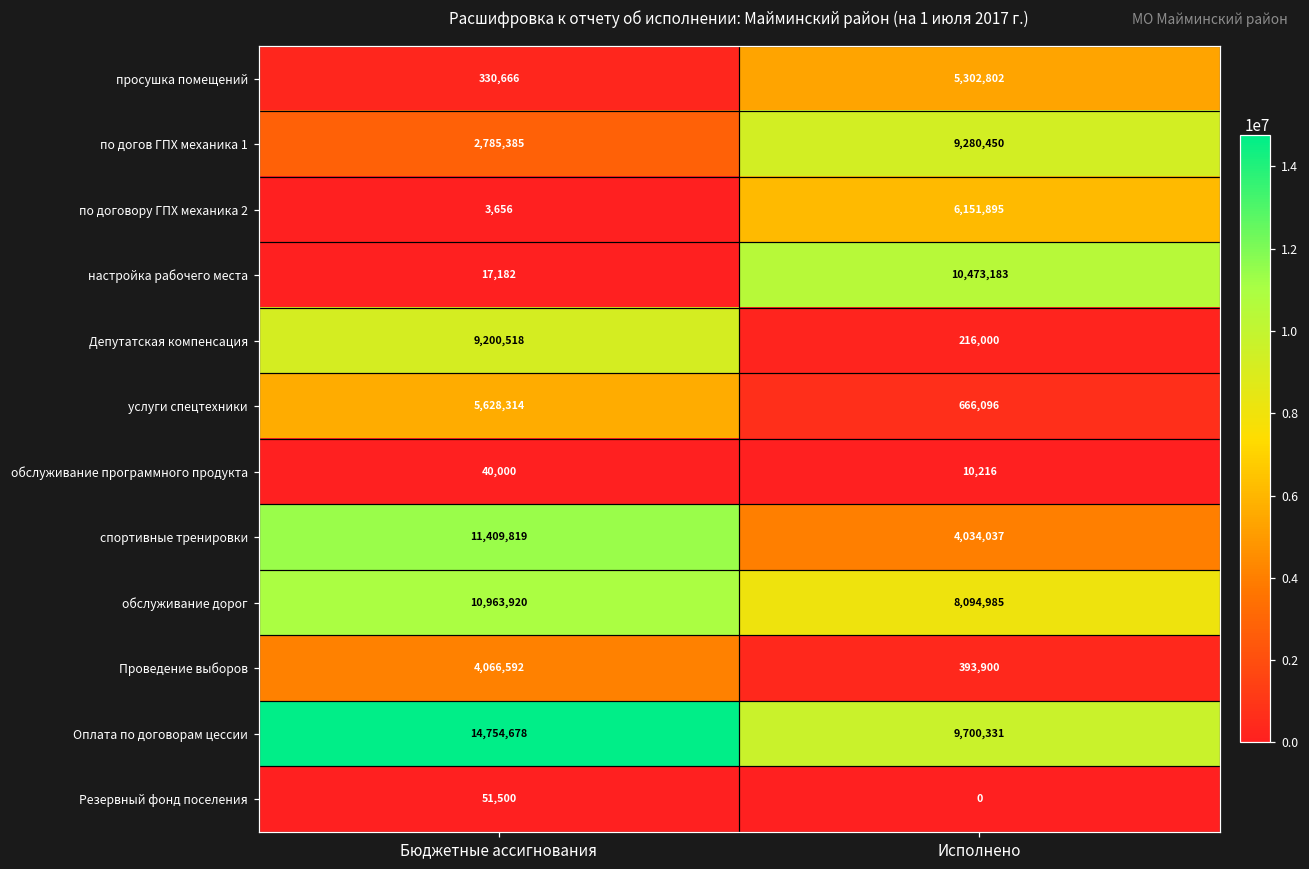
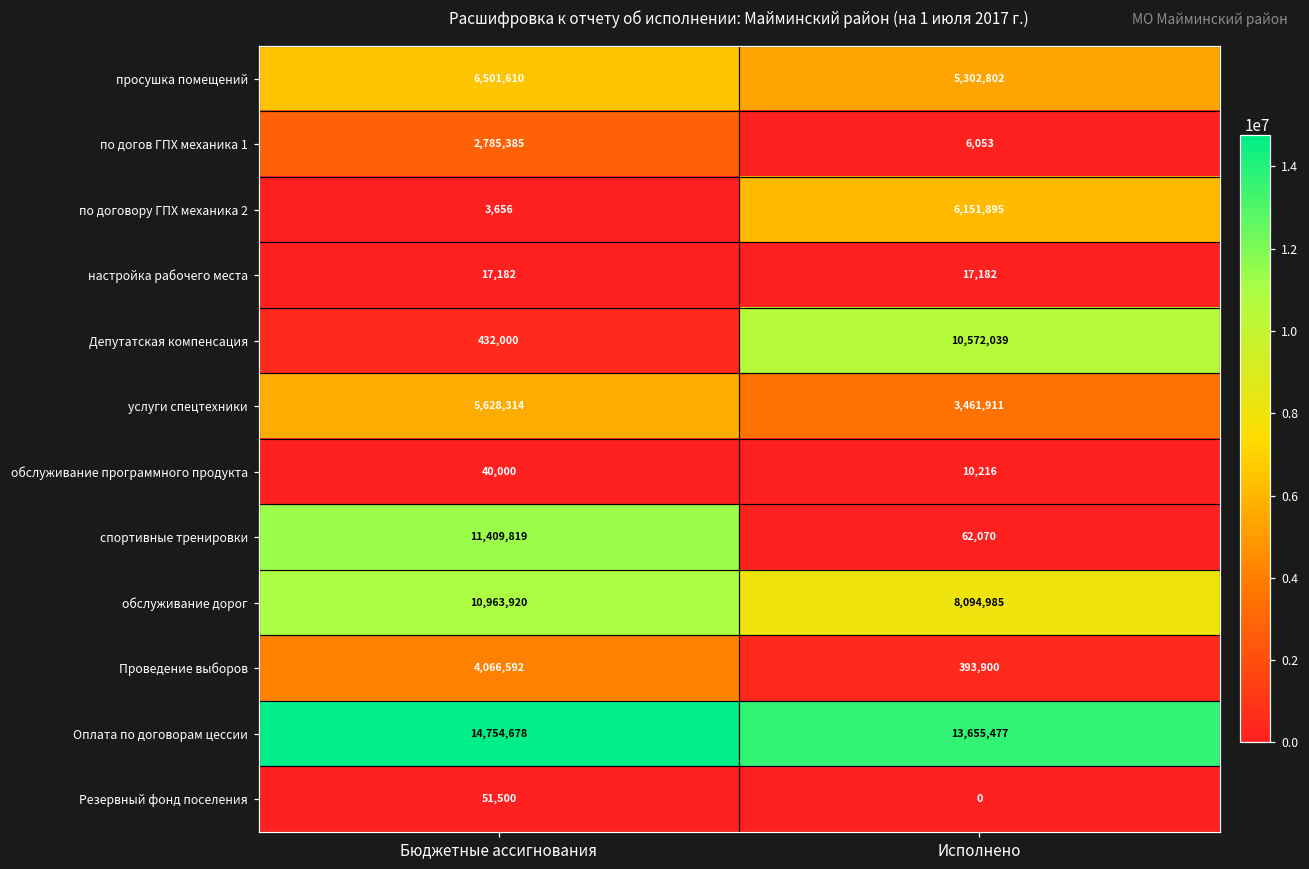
  {
    "просушка помещений": {
-     "Бюджетные ассигнования": "330,666",
+     "Бюджетные ассигнования": "6,501,610",
      "Исполнено": "5,302,802"
    },
    "по догов ГПХ механика 1": {
      "Бюджетные ассигнования": "2,785,385",
-     "Исполнено": "9,280,450"
+     "Исполнено": "6,053"
    },
    "по договору ГПХ механика 2": {
      "Бюджетные ассигнования": "3,656",
      "Исполнено": "6,151,895"
    },
    "настройка рабочего места": {
      "Бюджетные ассигнования": "17,182",
-     "Исполнено": "10,473,183"
+     "Исполнено": "17,182"
    },
    "Депутатская компенсация": {
-     "Бюджетные ассигнования": "9,200,518",
-     "Исполнено": "216,000"
+     "Бюджетные ассигнования": "432,000",
+     "Исполнено": "10,572,039"
    },
    "услуги спецтехники": {
      "Бюджетные ассигнования": "5,628,314",
-     "Исполнено": "666,096"
+     "Исполнено": "3,461,911"
    },
    "обслуживание программного продукта": {
      "Бюджетные ассигнования": "40,000",
      "Исполнено": "10,216"
    },
    "спортивные тренировки": {
      "Бюджетные ассигнования": "11,409,819",
-     "Исполнено": "4,034,037"
+     "Исполнено": "62,070"
    },
    "обслуживание дорог": {
      "Бюджетные ассигнования": "10,963,920",
      "Исполнено": "8,094,985"
    },
    "Проведение выборов": {
      "Бюджетные ассигнования": "4,066,592",
      "Исполнено": "393,900"
    },
    "Оплата по договорам цессии": {
      "Бюджетные ассигнования": "14,754,678",
-     "Исполнено": "9,700,331"
+     "Исполнено": "13,655,477"
    },
    "Резервный фонд поселения": {
      "Бюджетные ассигнования": "51,500",
      "Исполнено": "0"
    }
  }
